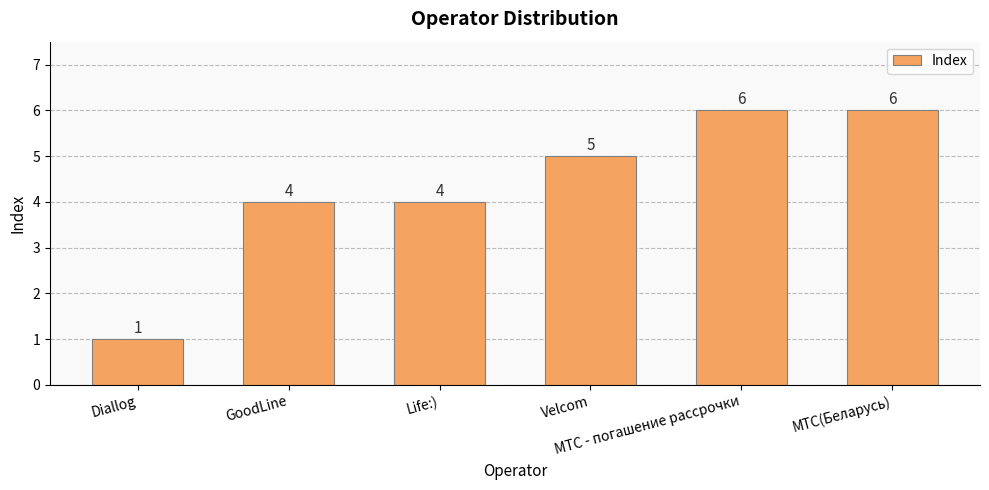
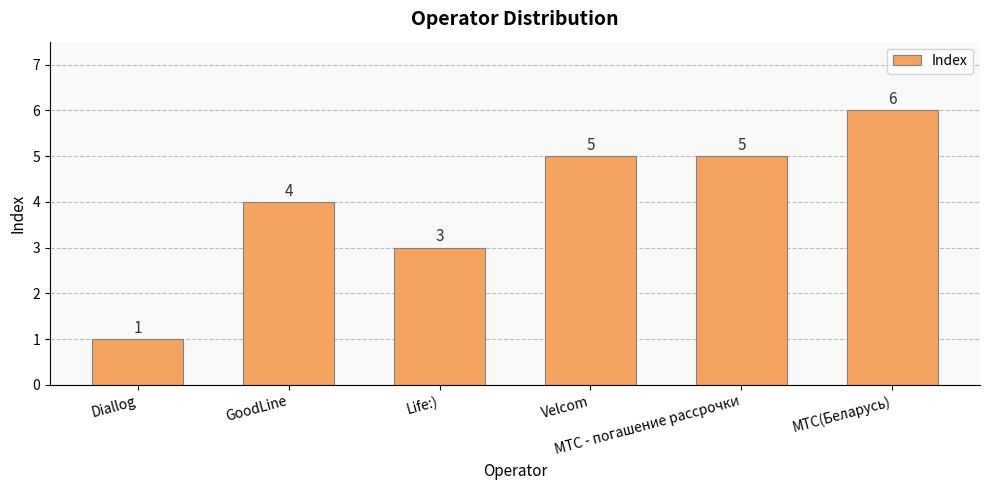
  {
    "Diallog": 1,
    "GoodLine": 4,
-   "Life:)": 4,
+   "Life:)": 3,
    "Velcom": 5,
-   "МТС - погашение рассрочки": 6,
+   "МТС - погашение рассрочки": 5,
    "МТС(Беларусь)": 6
  }
